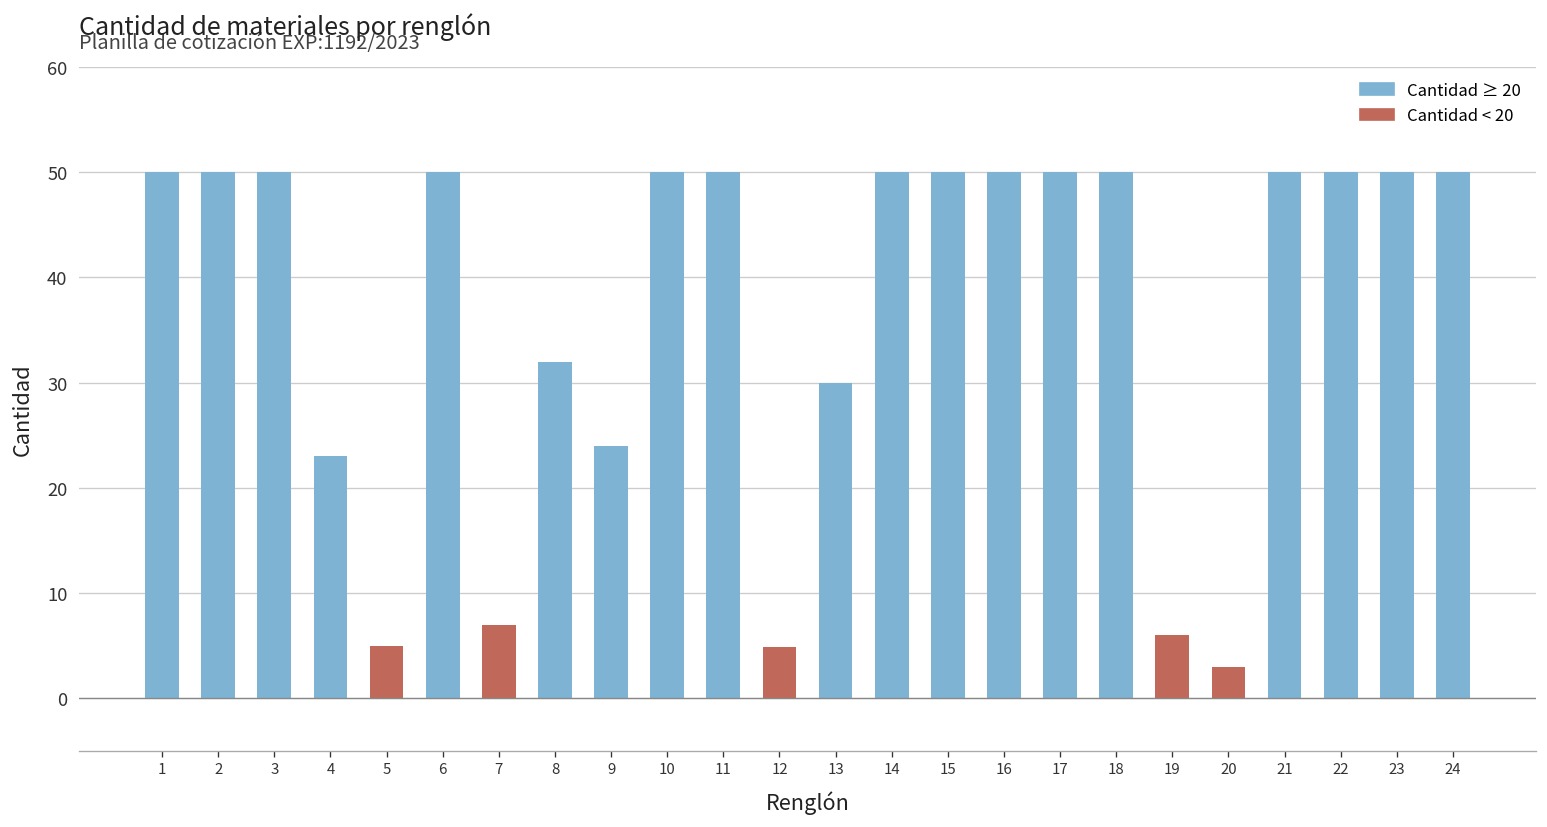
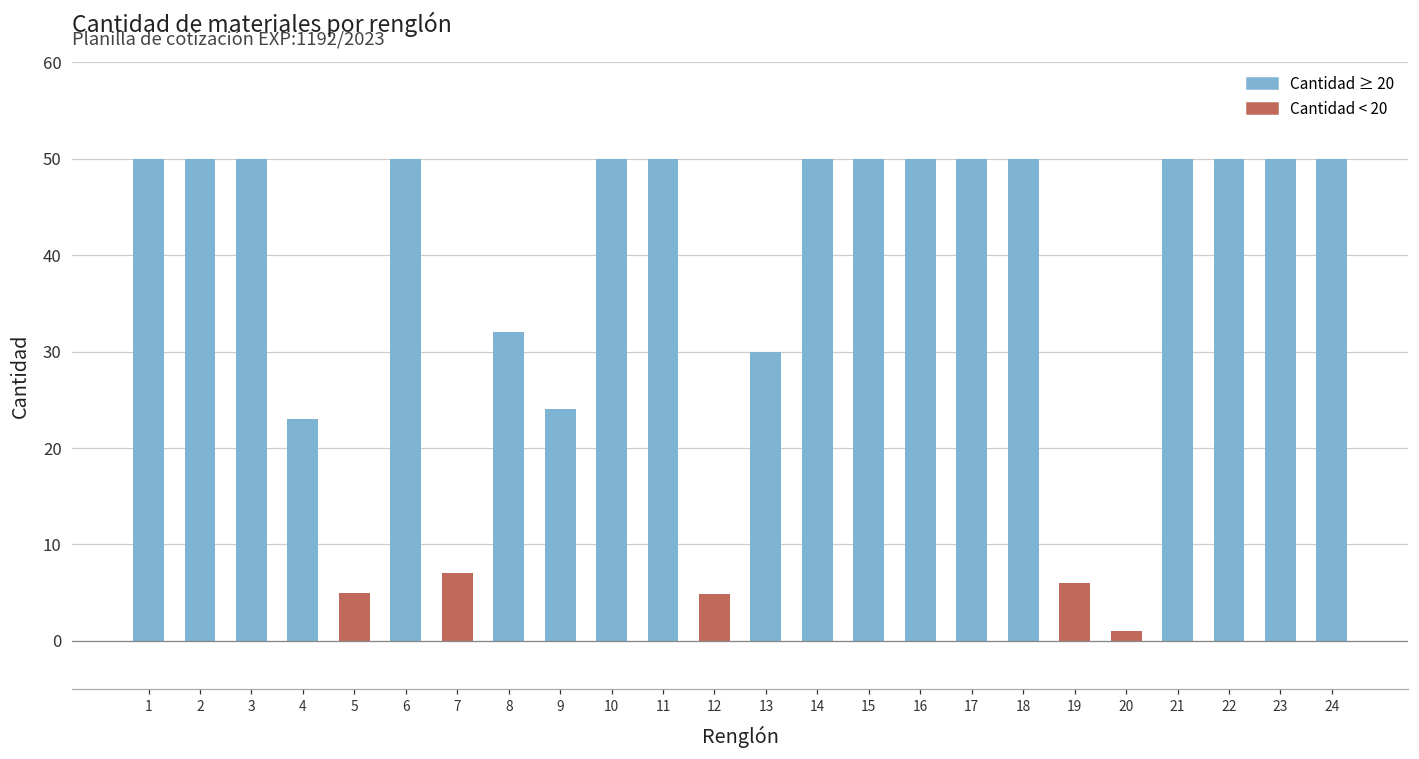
  {
    "1": 50,
    "2": 50,
    "3": 50,
    "4": 23,
    "5": 5,
    "6": 50,
    "7": 7,
    "8": 32,
    "9": 24,
    "10": 50,
    "11": 50,
    "12": 5,
    "13": 30,
    "14": 50,
    "15": 50,
    "16": 50,
    "17": 50,
    "18": 50,
    "19": 6,
-   "20": 3,
+   "20": 1,
    "21": 50,
    "22": 50,
    "23": 50,
    "24": 50
  }
